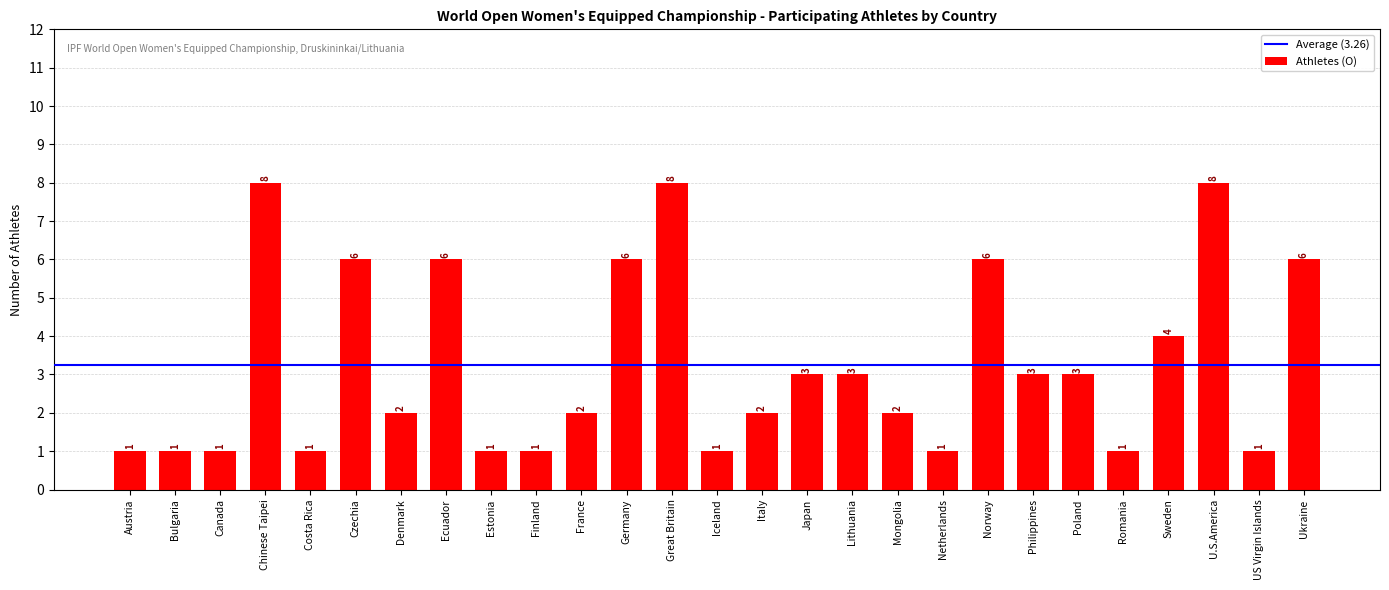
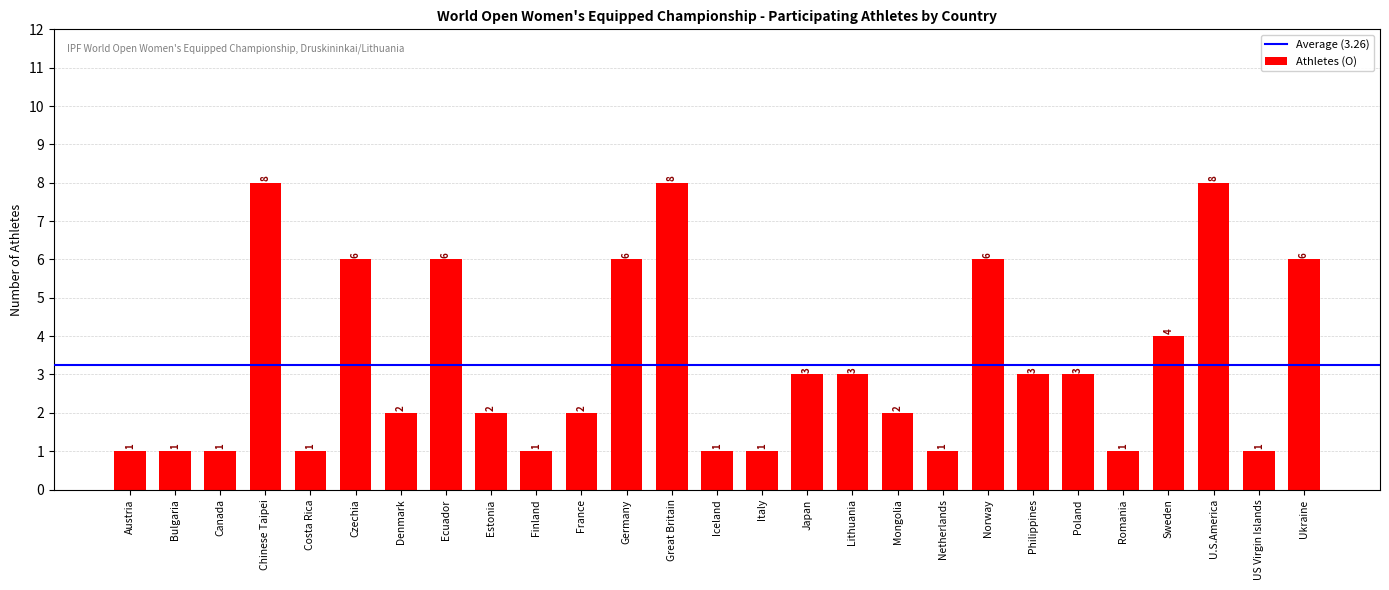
  {
    "Austria": 1,
    "Bulgaria": 1,
    "Canada": 1,
    "Chinese Taipei": 8,
    "Costa Rica": 1,
    "Czechia": 6,
    "Denmark": 2,
    "Ecuador": 6,
-   "Estonia": 1,
+   "Estonia": 2,
    "Finland": 1,
    "France": 2,
    "Germany": 6,
    "Great Britain": 8,
    "Iceland": 1,
-   "Italy": 2,
+   "Italy": 1,
    "Japan": 3,
    "Lithuania": 3,
    "Mongolia": 2,
    "Netherlands": 1,
    "Norway": 6,
    "Philippines": 3,
    "Poland": 3,
    "Romania": 1,
    "Sweden": 4,
    "U.S.America": 8,
    "US Virgin Islands": 1,
    "Ukraine": 6
  }
